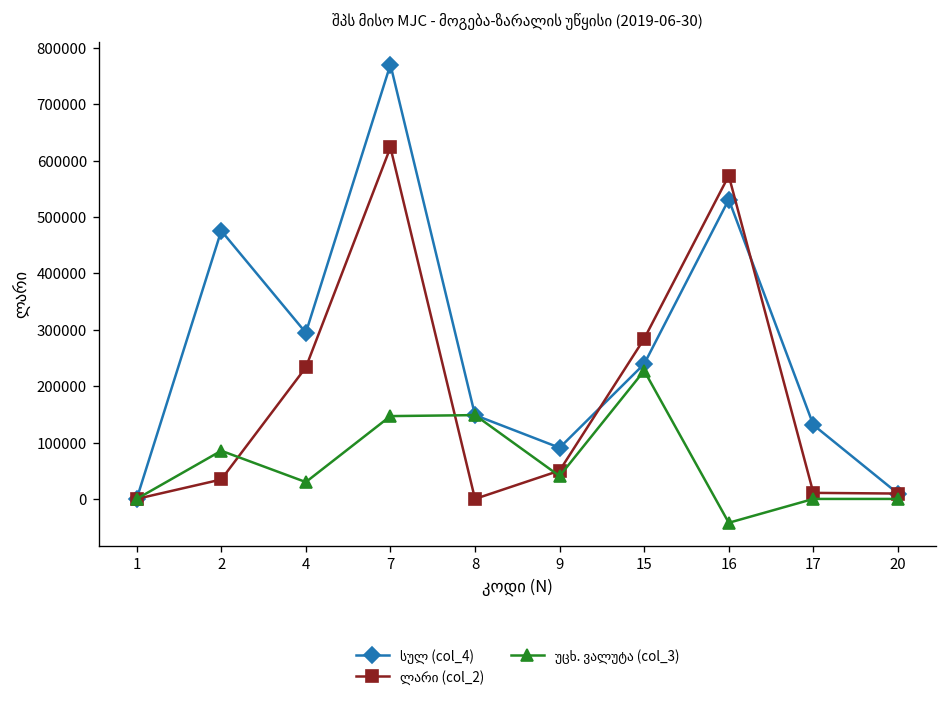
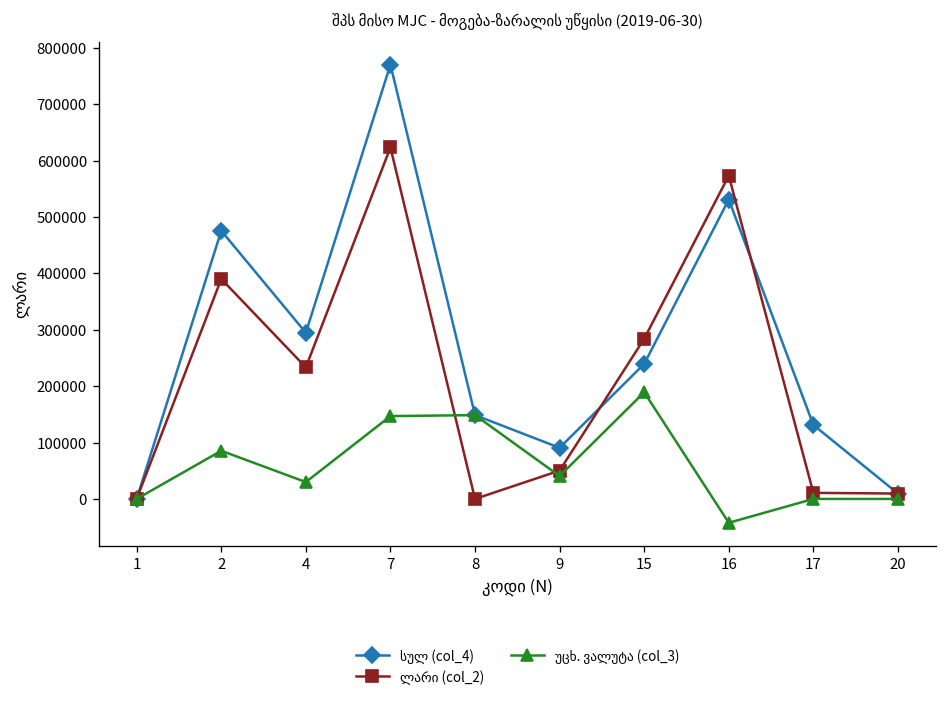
  {
    "სულ (col_4)": {
      "2": 480000,
      "4": 290000,
      "7": 770000,
      "9": 90000,
      "15": 240000,
      "16": 530000,
      "17": 130000
    },
    "ლარი (col_2)": {
-     "2": 30000,
+     "2": 390000,
      "4": 230000,
      "7": 620000,
      "8": 0,
      "9": 50000,
      "15": 280000,
      "16": 570000,
      "17": 10000
    },
    "უცხ. ვალუტა (col_3)": {
      "2": 90000,
      "4": 30000,
      "7": 150000,
      "9": 40000,
-     "15": 230000,
+     "15": 190000,
      "16": -40000,
      "17": 0,
      "20": 0
    }
  }
